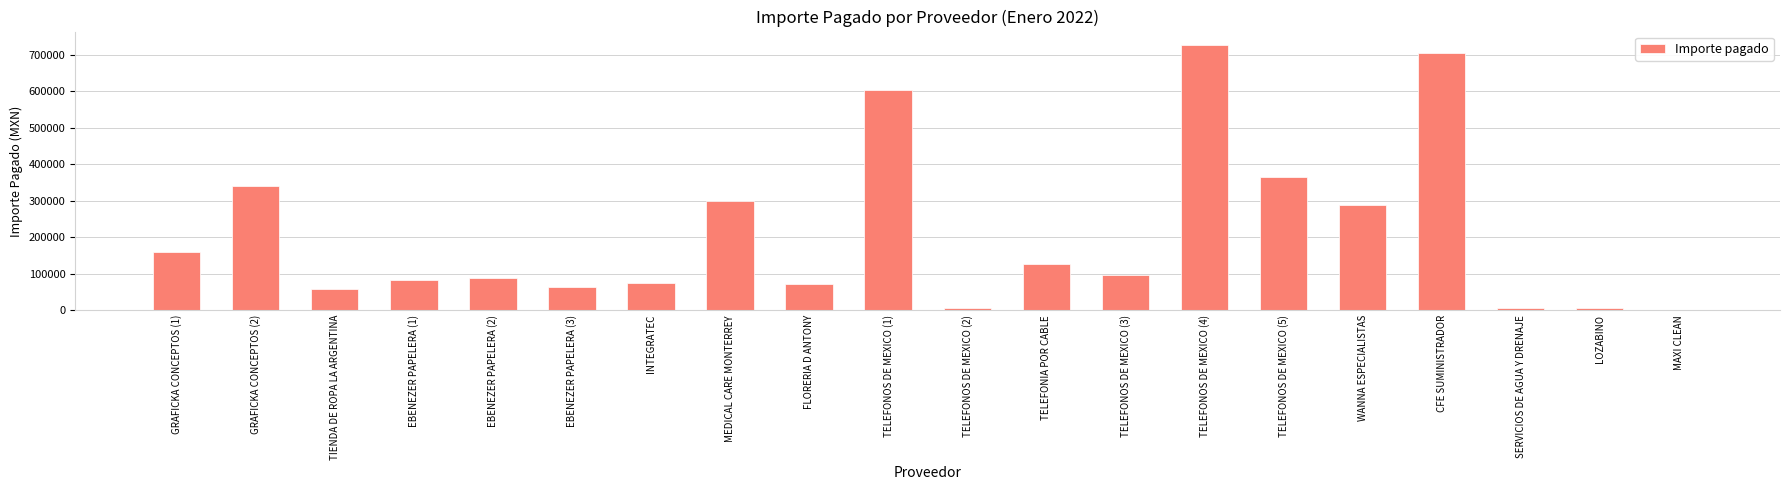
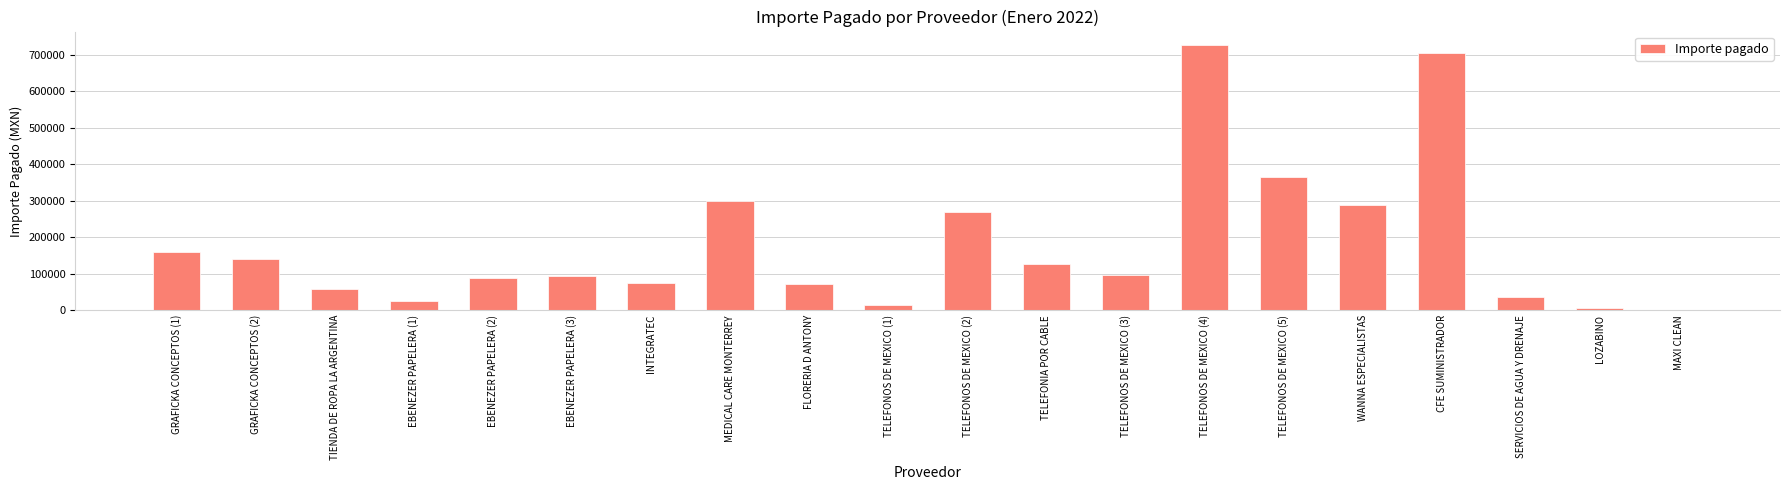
  {
    "GRAFICKA CONCEPTOS (1)": 160000,
-   "GRAFICKA CONCEPTOS (2)": 340000,
+   "GRAFICKA CONCEPTOS (2)": 140000,
    "TIENDA DE ROPA LA ARGENTINA": 60000,
-   "EBENEZER PAPELERA (1)": 80000,
+   "EBENEZER PAPELERA (1)": 30000,
    "EBENEZER PAPELERA (2)": 90000,
-   "EBENEZER PAPELERA (3)": 60000,
+   "EBENEZER PAPELERA (3)": 90000,
    "INTEGRATEC": 70000,
    "MEDICAL CARE MONTERREY": 300000,
    "FLORERIA D ANTONY": 70000,
-   "TELEFONOS DE MEXICO (1)": 610000,
-   "TELEFONOS DE MEXICO (2)": 10000,
+   "TELEFONOS DE MEXICO (1)": 10000,
+   "TELEFONOS DE MEXICO (2)": 270000,
    "TELEFONIA POR CABLE": 130000,
    "TELEFONOS DE MEXICO (3)": 100000,
    "TELEFONOS DE MEXICO (4)": 730000,
    "TELEFONOS DE MEXICO (5)": 370000,
    "WANNA ESPECIALISTAS": 290000,
    "CFE SUMINISTRADOR": 700000,
-   "SERVICIOS DE AGUA Y DRENAJE": 10000
+   "SERVICIOS DE AGUA Y DRENAJE": 40000
  }
